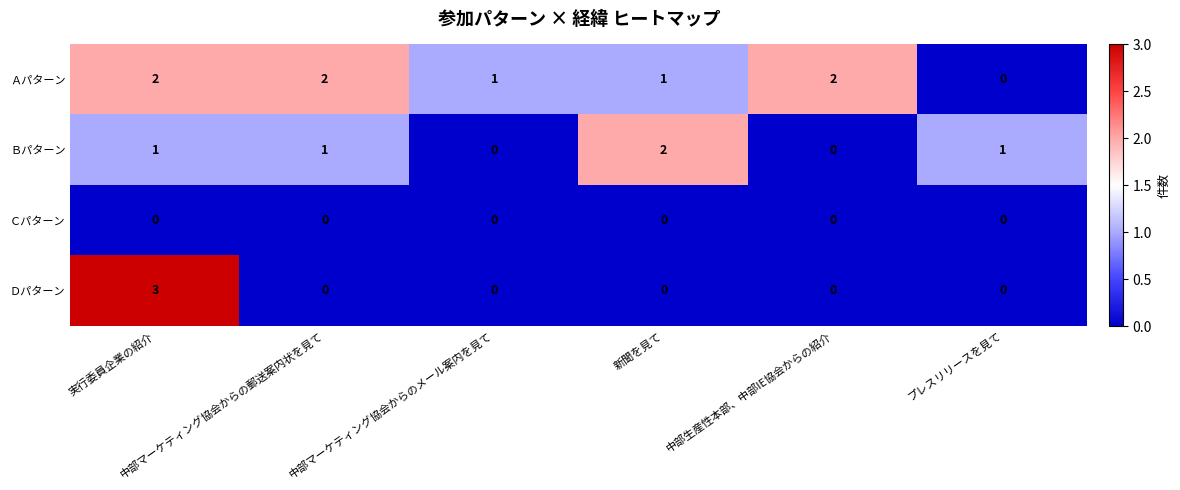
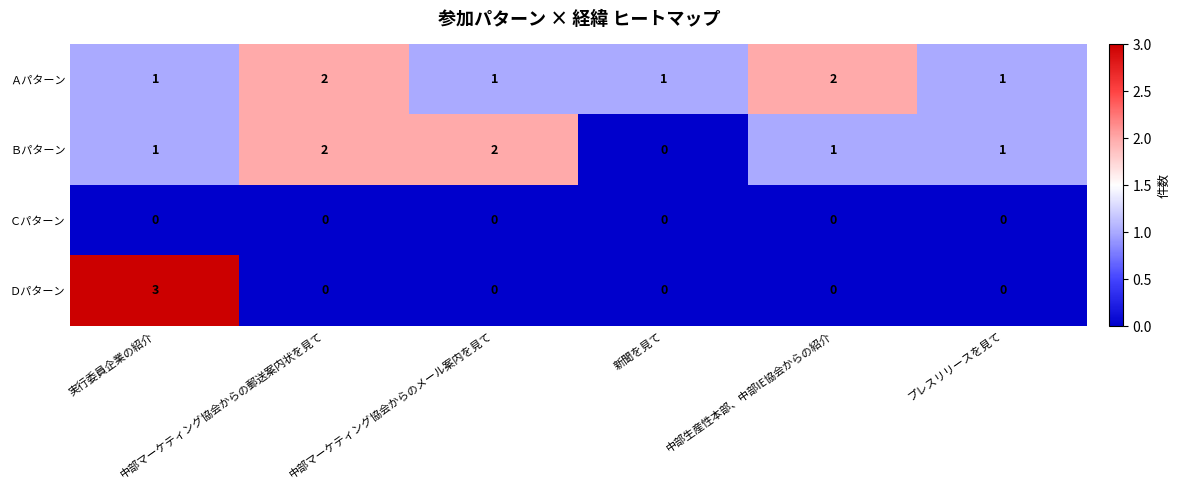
  {
    "Ａパターン": {
-     "実行委員企業の紹介": 2,
+     "実行委員企業の紹介": 1,
      "中部マーケティング協会からの郵送案内状を見て": 2,
      "中部マーケティング協会からのメール案内を見て": 1,
      "新聞を見て": 1,
      "中部生産性本部、中部IE協会からの紹介": 2,
-     "プレスリリースを見て": 0
+     "プレスリリースを見て": 1
    },
    "Ｂパターン": {
      "実行委員企業の紹介": 1,
-     "中部マーケティング協会からの郵送案内状を見て": 1,
-     "中部マーケティング協会からのメール案内を見て": 0,
-     "新聞を見て": 2,
-     "中部生産性本部、中部IE協会からの紹介": 0,
+     "中部マーケティング協会からの郵送案内状を見て": 2,
+     "中部マーケティング協会からのメール案内を見て": 2,
+     "新聞を見て": 0,
+     "中部生産性本部、中部IE協会からの紹介": 1,
      "プレスリリースを見て": 1
    },
    "Ｃパターン": {
      "実行委員企業の紹介": 0,
      "中部マーケティング協会からの郵送案内状を見て": 0,
      "中部マーケティング協会からのメール案内を見て": 0,
      "新聞を見て": 0,
      "中部生産性本部、中部IE協会からの紹介": 0,
      "プレスリリースを見て": 0
    },
    "Ｄパターン": {
      "実行委員企業の紹介": 3,
      "中部マーケティング協会からの郵送案内状を見て": 0,
      "中部マーケティング協会からのメール案内を見て": 0,
      "新聞を見て": 0,
      "中部生産性本部、中部IE協会からの紹介": 0,
      "プレスリリースを見て": 0
    }
  }
